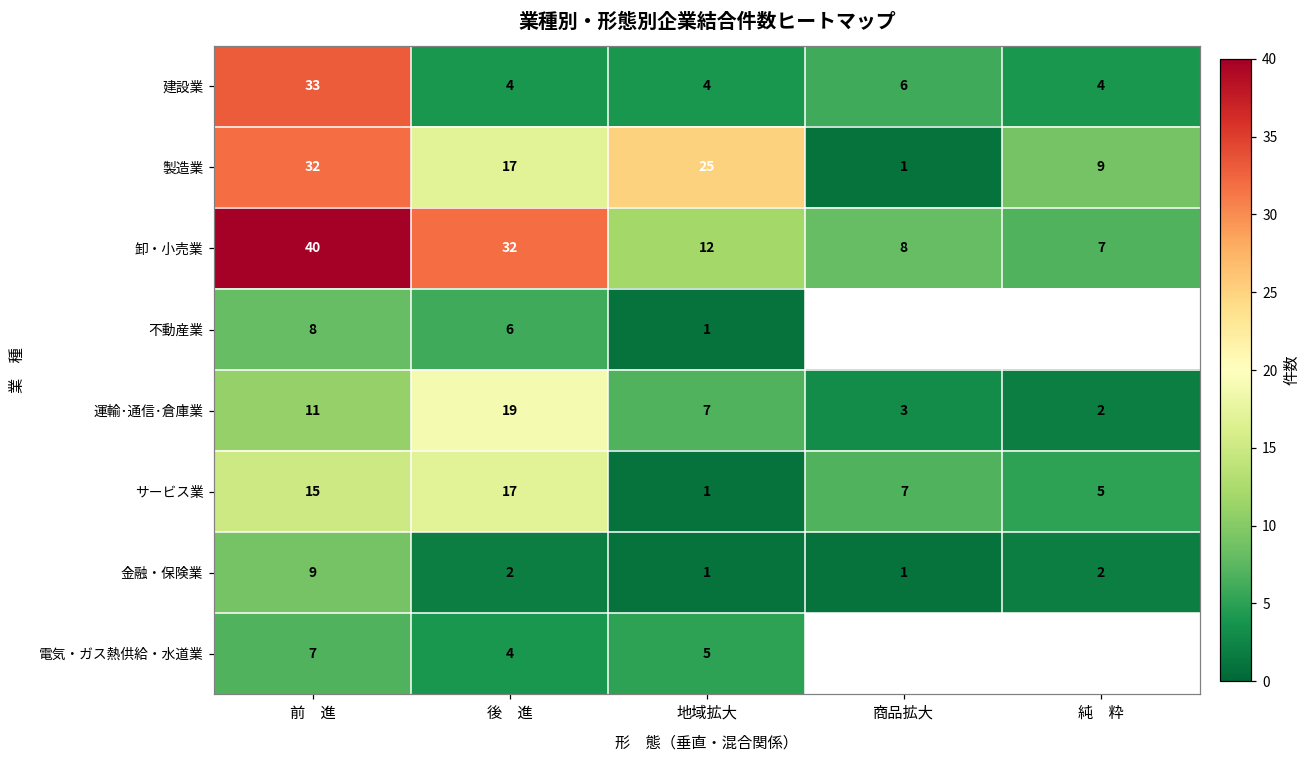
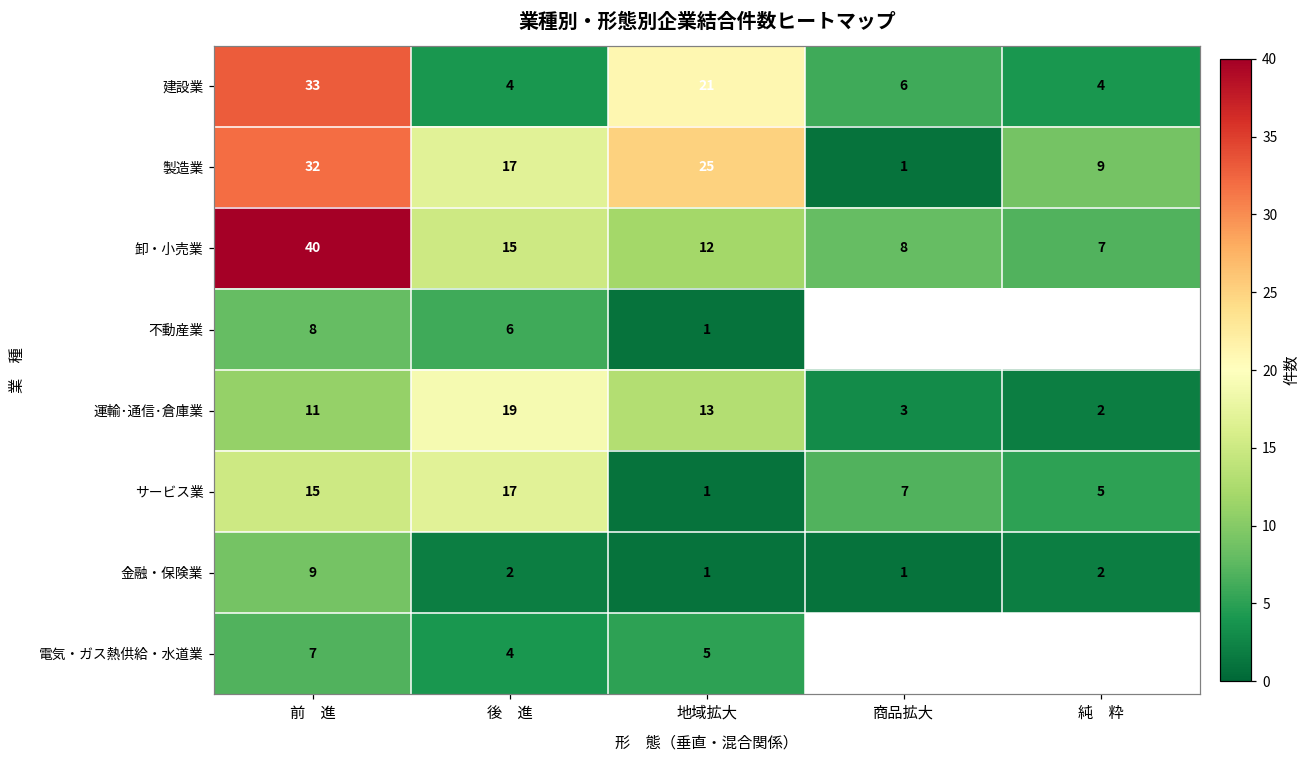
  {
    "建設業": {
      "前 進": 33,
      "後 進": 4,
-     "地域拡大": 4,
+     "地域拡大": 21,
      "商品拡大": 6,
      "純 粋": 4
    },
    "製造業": {
      "前 進": 32,
      "後 進": 17,
      "地域拡大": 25,
      "商品拡大": 1,
      "純 粋": 9
    },
    "卸・小売業": {
      "前 進": 40,
-     "後 進": 32,
+     "後 進": 15,
      "地域拡大": 12,
      "商品拡大": 8,
      "純 粋": 7
    },
    "不動産業": {
      "前 進": 8,
      "後 進": 6,
      "地域拡大": 1
    },
    "運輸･通信･倉庫業": {
      "前 進": 11,
      "後 進": 19,
-     "地域拡大": 7,
+     "地域拡大": 13,
      "商品拡大": 3,
      "純 粋": 2
    },
    "サービス業": {
      "前 進": 15,
      "後 進": 17,
      "地域拡大": 1,
      "商品拡大": 7,
      "純 粋": 5
    },
    "金融・保険業": {
      "前 進": 9,
      "後 進": 2,
      "地域拡大": 1,
      "商品拡大": 1,
      "純 粋": 2
    },
    "電気・ガス熱供給・水道業": {
      "前 進": 7,
      "後 進": 4,
      "地域拡大": 5
    }
  }
